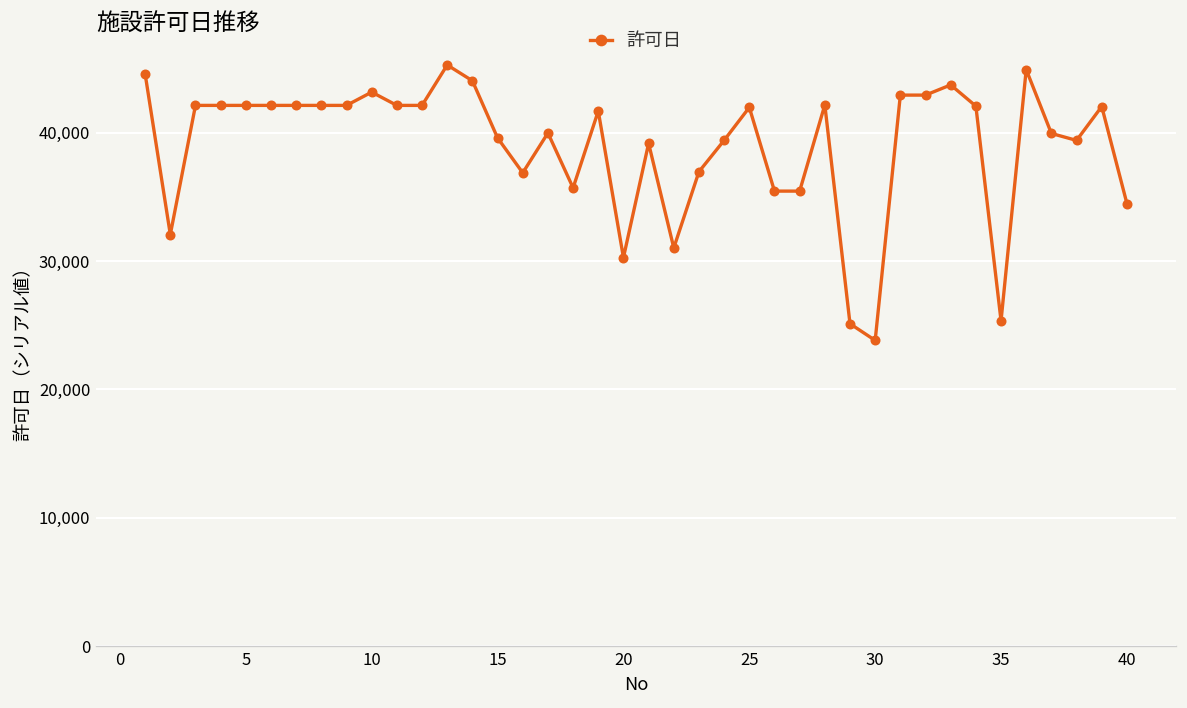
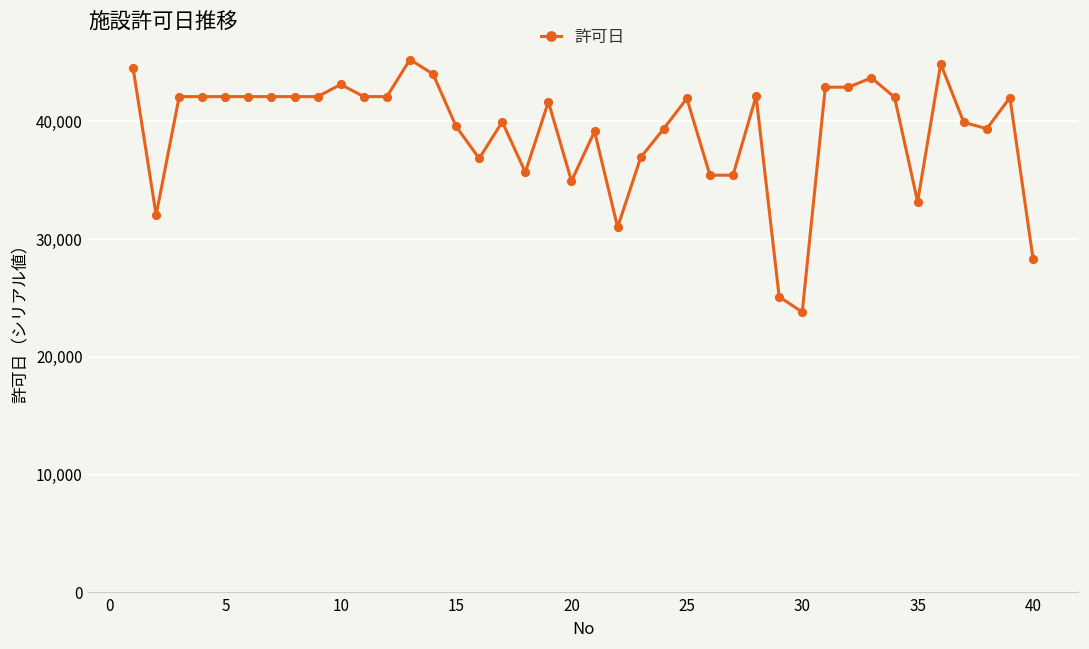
  {
    "5": "42,100",
    "10": "43,100",
    "15": "39,600",
-   "20": "30,300",
+   "20": "34,900",
    "25": "42,000",
    "30": "23,800",
-   "35": "25,300",
-   "40": "34,500"
+   "35": "33,200",
+   "40": "28,400"
  }
